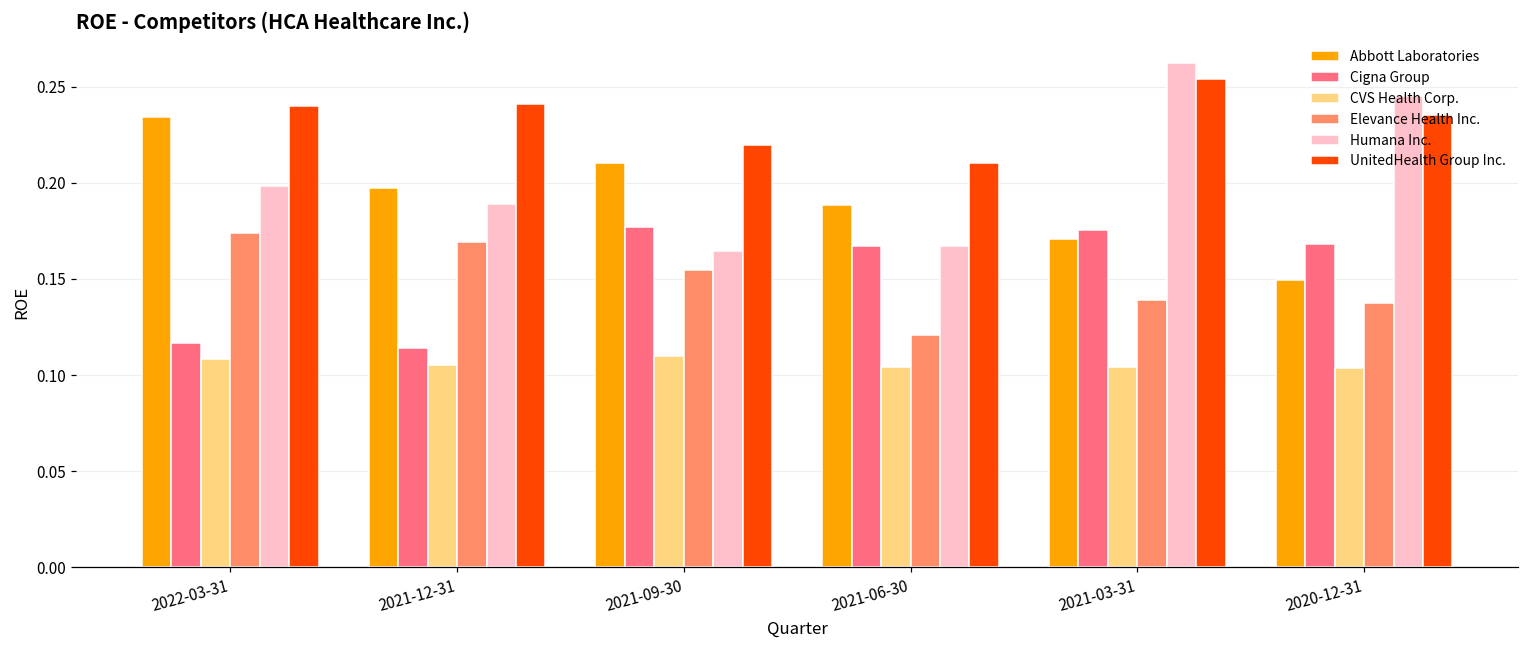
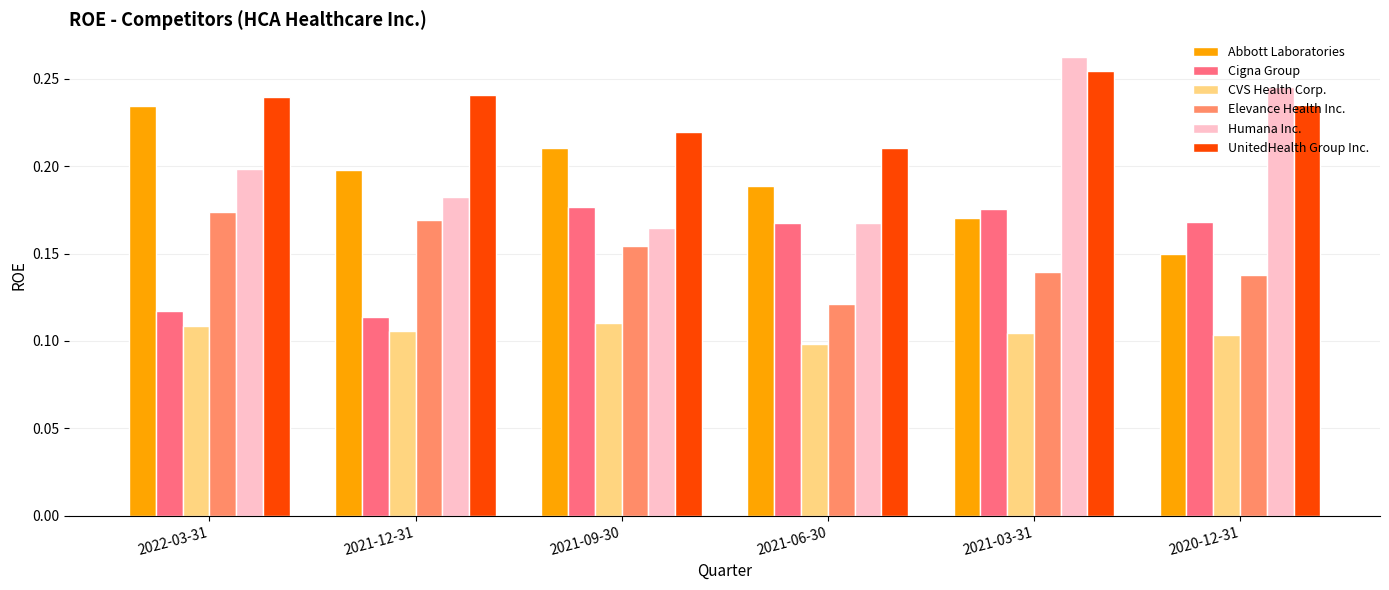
  {
    "Abbott Laboratories": {
      "2022-03-31": 0.234,
      "2021-12-31": 0.198,
      "2021-09-30": 0.210,
      "2021-06-30": 0.189,
      "2021-03-31": 0.171,
      "2020-12-31": 0.150
    },
    "CVS Health Corp.": {
      "2022-03-31": 0.108,
      "2021-12-31": 0.105,
      "2021-09-30": 0.110,
-     "2021-06-30": 0.104,
+     "2021-06-30": 0.098,
      "2021-03-31": 0.104,
      "2020-12-31": 0.104
    },
    "Humana Inc.": {
      "2022-03-31": 0.198,
-     "2021-12-31": 0.189,
+     "2021-12-31": 0.182,
      "2021-09-30": 0.164,
      "2021-06-30": 0.167,
      "2021-03-31": 0.262,
      "2020-12-31": 0.245
    },
    "UnitedHealth Group Inc.": {
      "2022-03-31": 0.240,
      "2021-12-31": 0.241,
      "2021-09-30": 0.220,
      "2021-06-30": 0.210,
      "2021-03-31": 0.254,
      "2020-12-31": 0.235
    }
  }
